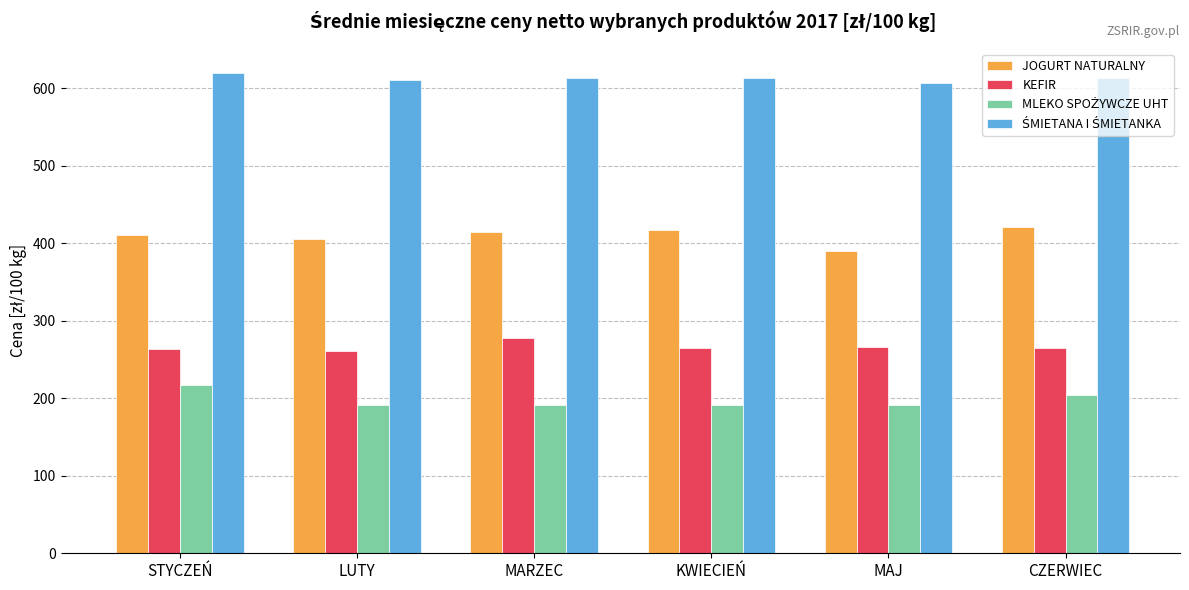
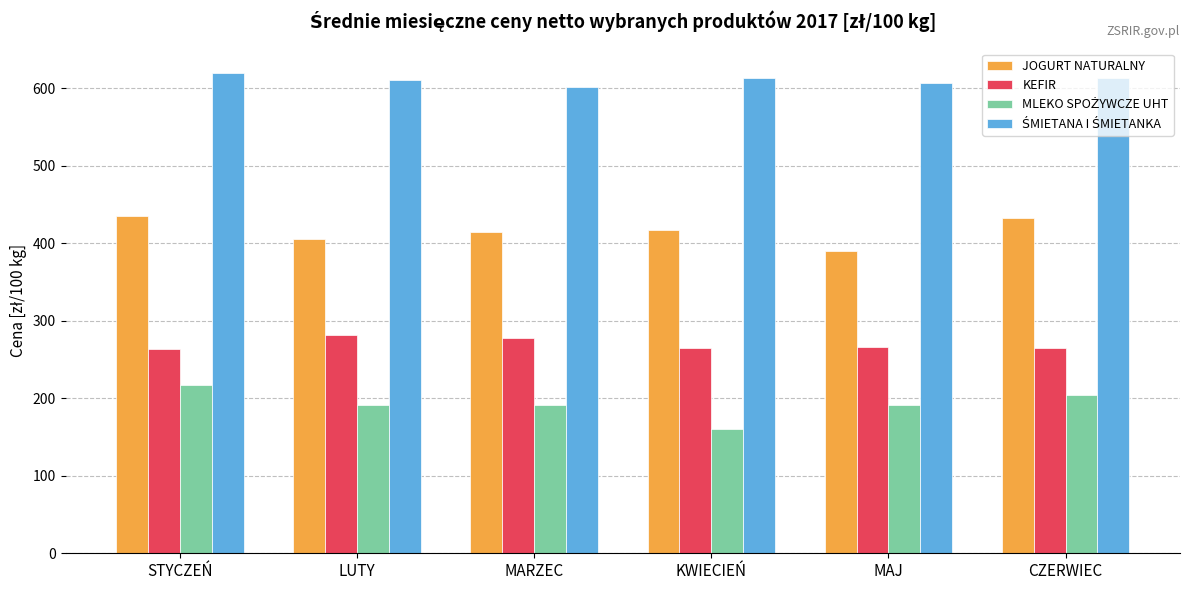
  {
    "JOGURT NATURALNY": {
-     "STYCZEŃ": 410,
+     "STYCZEŃ": 440,
      "LUTY": 410,
      "MARZEC": 420,
      "KWIECIEŃ": 420,
      "MAJ": 390,
-     "CZERWIEC": 420
+     "CZERWIEC": 430
    },
    "KEFIR": {
      "STYCZEŃ": 260,
-     "LUTY": 260,
+     "LUTY": 280,
      "MARZEC": 280,
      "KWIECIEŃ": 270,
      "MAJ": 270,
      "CZERWIEC": 270
    },
    "MLEKO SPOŻYWCZE UHT": {
      "STYCZEŃ": 220,
      "LUTY": 190,
      "MARZEC": 190,
-     "KWIECIEŃ": 190,
+     "KWIECIEŃ": 160,
      "MAJ": 190,
      "CZERWIEC": 200
    },
    "ŚMIETANA I ŚMIETANKA": {
      "STYCZEŃ": 620,
      "LUTY": 610,
-     "MARZEC": 610,
+     "MARZEC": 600,
      "KWIECIEŃ": 610,
      "MAJ": 610
    }
  }
